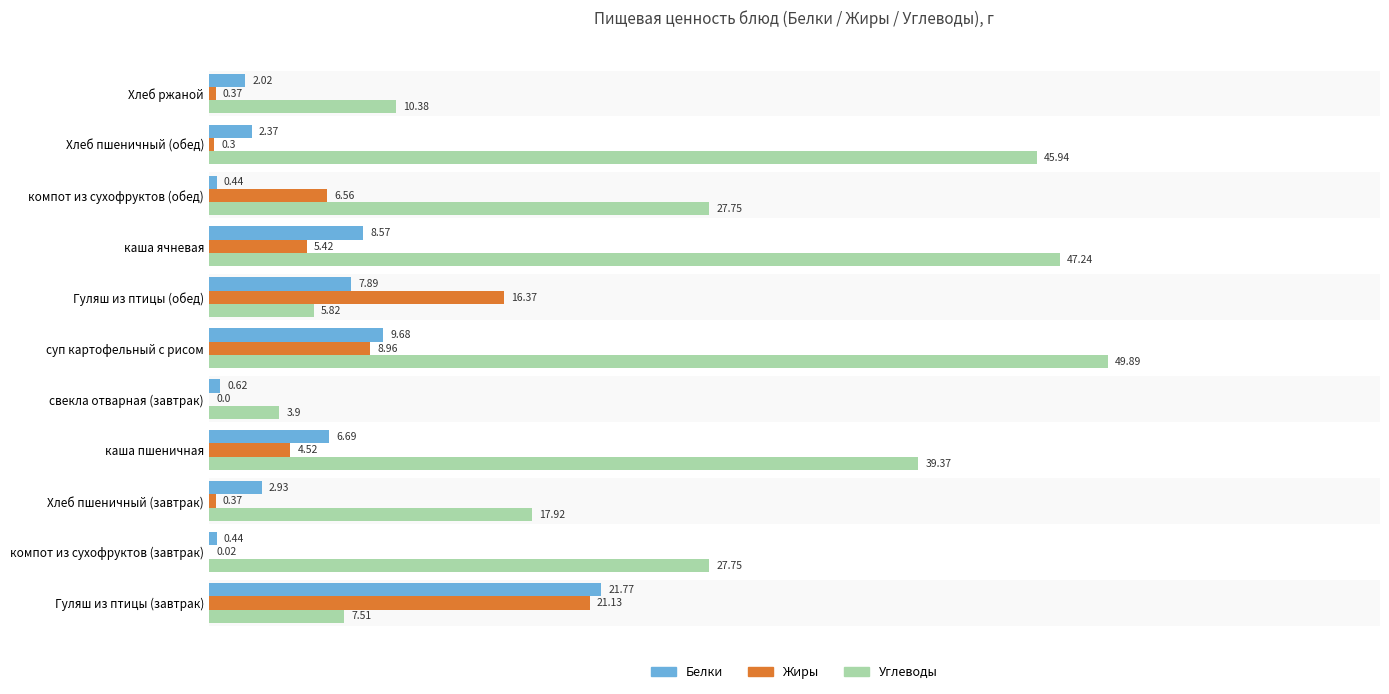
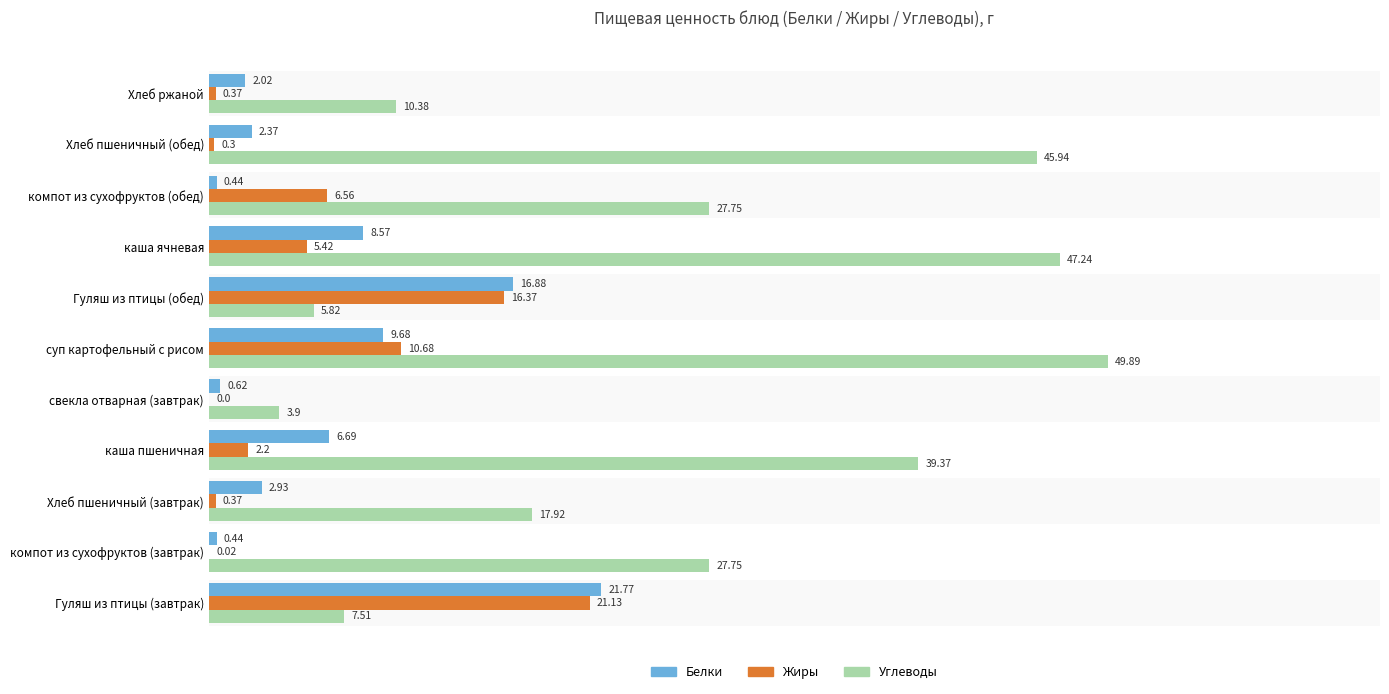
  {
    "Белки": {
      "Хлеб ржаной": 2.02,
      "Хлеб пшеничный (обед)": 2.37,
      "компот из сухофруктов (обед)": 0.44,
      "каша ячневая": 8.57,
-     "Гуляш из птицы (обед)": 7.89,
+     "Гуляш из птицы (обед)": 16.88,
      "суп картофельный с рисом": 9.68,
      "свекла отварная (завтрак)": 0.62,
      "каша пшеничная": 6.69,
      "Хлеб пшеничный (завтрак)": 2.93,
      "компот из сухофруктов (завтрак)": 0.44,
      "Гуляш из птицы (завтрак)": 21.77
    },
    "Жиры": {
      "Хлеб ржаной": 0.37,
      "Хлеб пшеничный (обед)": 0.3,
      "компот из сухофруктов (обед)": 6.56,
      "каша ячневая": 5.42,
      "Гуляш из птицы (обед)": 16.37,
-     "суп картофельный с рисом": 8.96,
+     "суп картофельный с рисом": 10.68,
      "свекла отварная (завтрак)": 0.0,
-     "каша пшеничная": 4.52,
+     "каша пшеничная": 2.2,
      "Хлеб пшеничный (завтрак)": 0.37,
      "компот из сухофруктов (завтрак)": 0.02,
      "Гуляш из птицы (завтрак)": 21.13
    },
    "Углеводы": {
      "Хлеб ржаной": 10.38,
      "Хлеб пшеничный (обед)": 45.94,
      "компот из сухофруктов (обед)": 27.75,
      "каша ячневая": 47.24,
      "Гуляш из птицы (обед)": 5.82,
      "суп картофельный с рисом": 49.89,
      "свекла отварная (завтрак)": 3.9,
      "каша пшеничная": 39.37,
      "Хлеб пшеничный (завтрак)": 17.92,
      "компот из сухофруктов (завтрак)": 27.75,
      "Гуляш из птицы (завтрак)": 7.51
    }
  }
